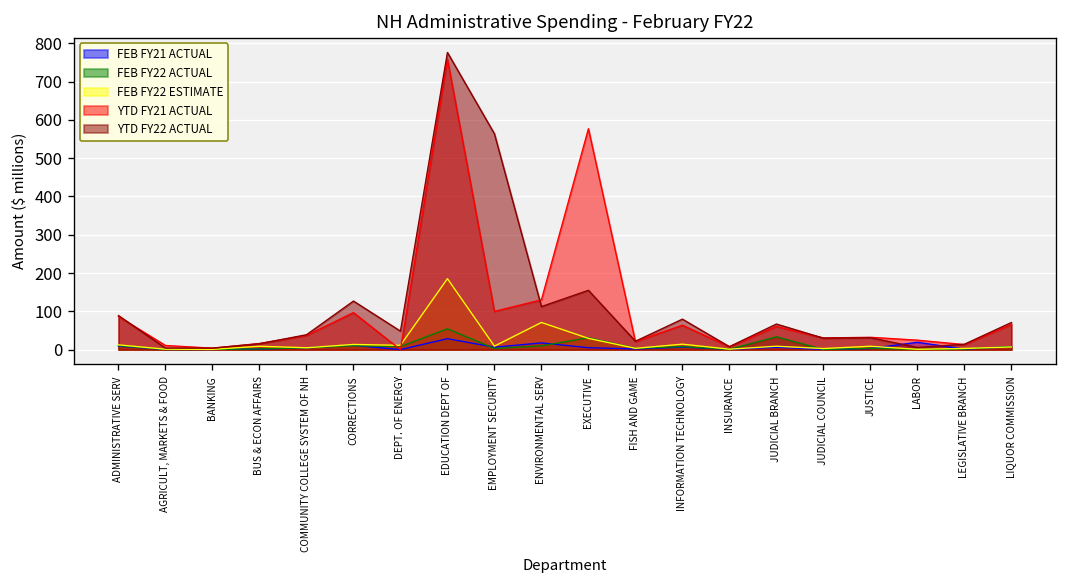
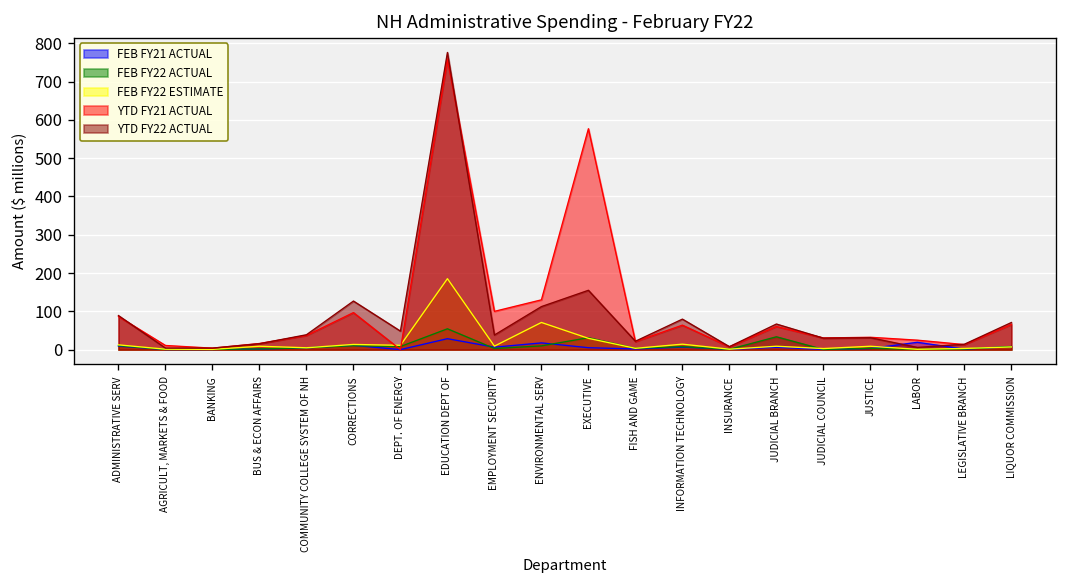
  {
    "FEB FY21 ACTUAL": {
      "EDUCATION DEPT OF": 30,
      "EXECUTIVE": 0
    },
    "FEB FY22 ACTUAL": {
      "EDUCATION DEPT OF": 50,
      "JUDICIAL BRANCH": 30
    },
    "FEB FY22 ESTIMATE": {
      "EDUCATION DEPT OF": 190,
      "ENVIRONMENTAL SERV": 70
    },
    "YTD FY21 ACTUAL": {
      "CORRECTIONS": 100,
      "EDUCATION DEPT OF": 760,
      "EMPLOYMENT SECURITY": 100,
      "ENVIRONMENTAL SERV": 130,
      "EXECUTIVE": 580,
      "INFORMATION TECHNOLOGY": 60
    },
    "YTD FY22 ACTUAL": {
      "CORRECTIONS": 130,
      "DEPT. OF ENERGY": 50,
      "EDUCATION DEPT OF": 780,
-     "EMPLOYMENT SECURITY": 560,
+     "EMPLOYMENT SECURITY": 40,
      "ENVIRONMENTAL SERV": 110,
      "EXECUTIVE": 150,
      "INFORMATION TECHNOLOGY": 80
    }
  }
